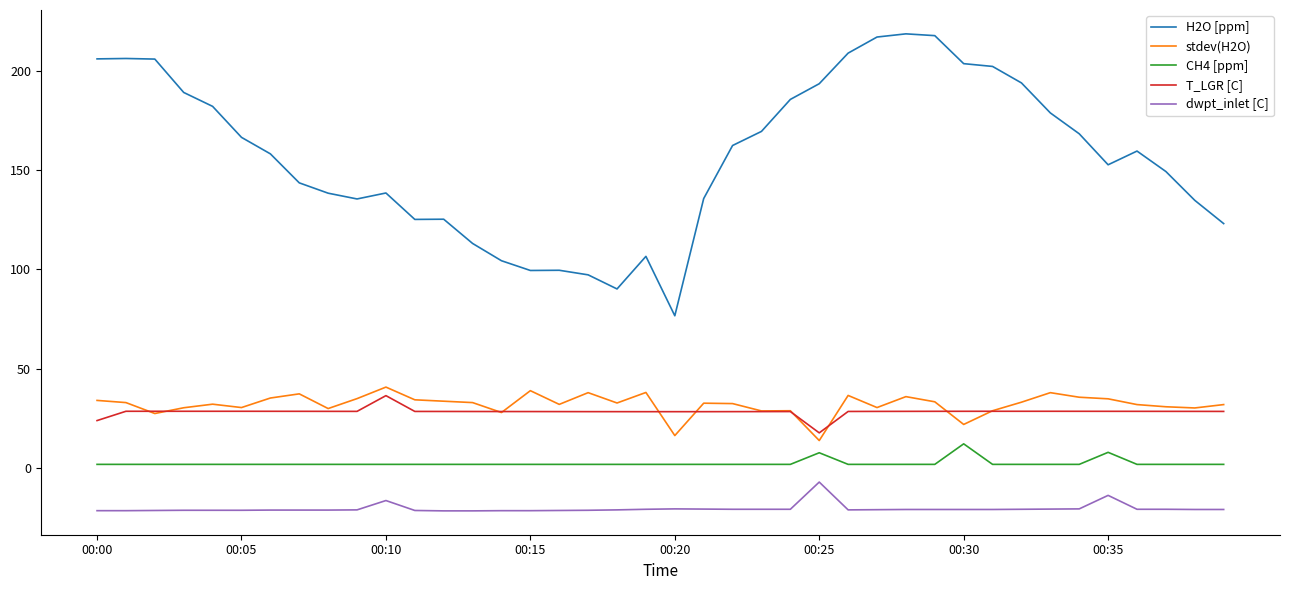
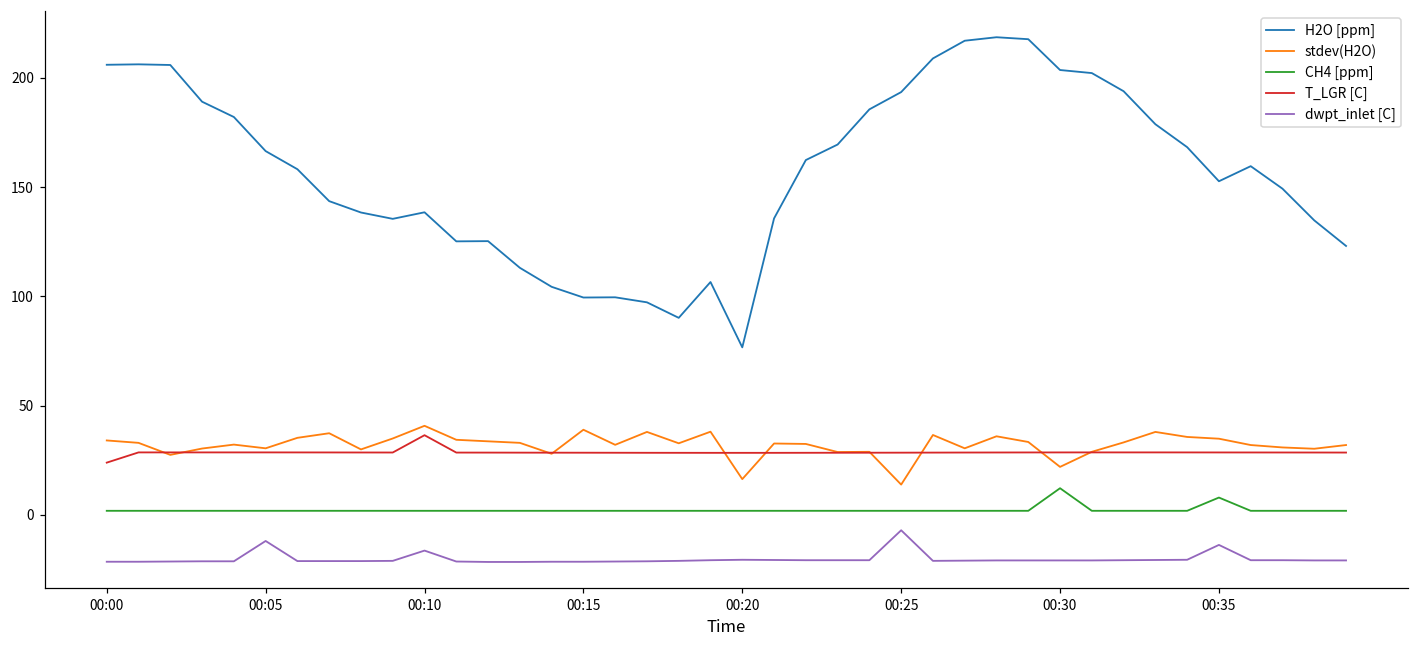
  {
    "H2O [ppm]": {
      "00:00": 206,
      "00:05": 167,
      "00:10": 139,
      "00:15": 100,
      "00:20": 77,
      "00:25": 194,
      "00:30": 204,
      "00:35": 153
    },
    "stdev(H2O)": {
      "00:00": 34,
      "00:05": 31,
      "00:10": 41,
      "00:15": 39,
      "00:20": 16,
      "00:25": 14,
      "00:30": 22,
      "00:35": 35
    },
    "CH4 [ppm]": {
      "00:00": 2,
      "00:05": 2,
      "00:10": 2,
      "00:15": 2,
      "00:20": 2,
-     "00:25": 8,
+     "00:25": 2,
      "00:30": 12,
      "00:35": 8
    },
    "T_LGR [C]": {
      "00:00": 24,
      "00:05": 29,
      "00:10": 37,
      "00:15": 28,
      "00:20": 28,
-     "00:25": 18,
+     "00:25": 29,
      "00:30": 29,
      "00:35": 29
    },
    "dwpt_inlet [C]": {
      "00:00": -21,
-     "00:05": -21,
+     "00:05": -12,
      "00:10": -16,
      "00:15": -21,
      "00:20": -21,
      "00:25": -7,
      "00:30": -21,
      "00:35": -14
    }
  }
